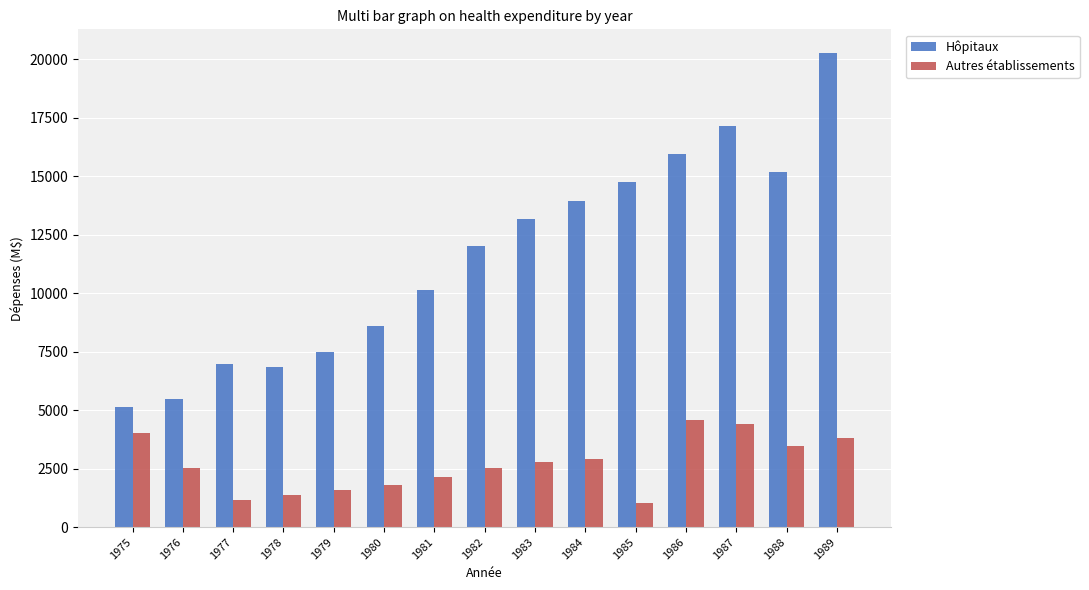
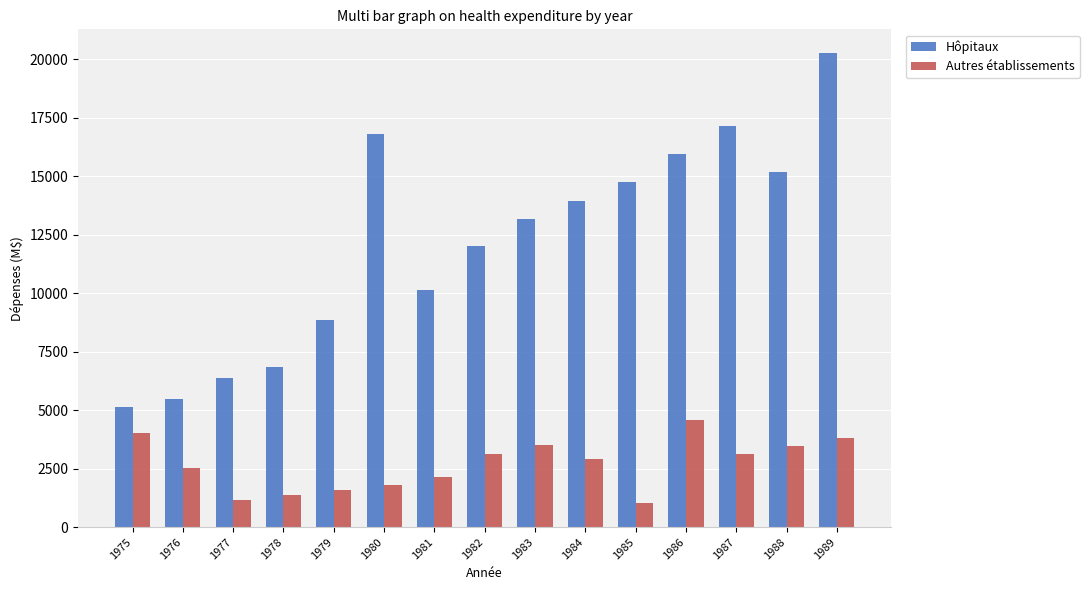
  {
    "Hôpitaux": {
      "1975": 5100,
      "1976": 5500,
-     "1977": 7000,
+     "1977": 6400,
      "1978": 6900,
-     "1979": 7500,
-     "1980": 8600,
+     "1979": 8800,
+     "1980": 16800,
      "1981": 10100,
      "1982": 12000,
      "1983": 13200,
      "1984": 13900,
      "1985": 14700,
      "1986": 15900,
      "1987": 17200,
      "1988": 15200,
      "1989": 20300
    },
    "Autres établissements": {
      "1975": 4000,
      "1976": 2500,
      "1977": 1200,
      "1978": 1400,
      "1979": 1600,
      "1980": 1800,
      "1981": 2100,
-     "1982": 2500,
-     "1983": 2800,
+     "1982": 3100,
+     "1983": 3500,
      "1984": 2900,
      "1985": 1000,
      "1986": 4600,
-     "1987": 4400,
+     "1987": 3100,
      "1988": 3500,
      "1989": 3800
    }
  }
